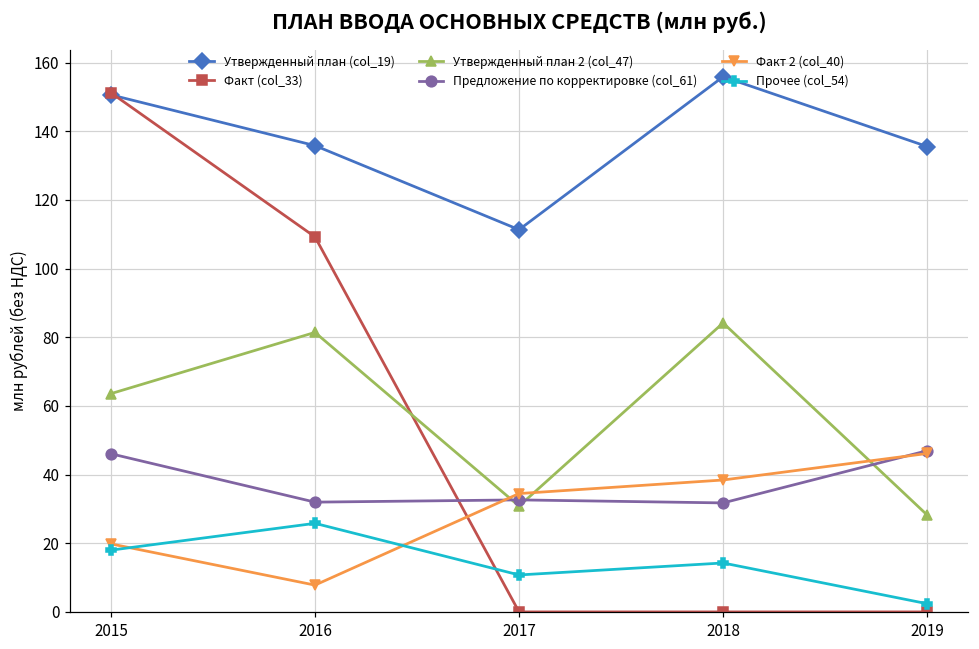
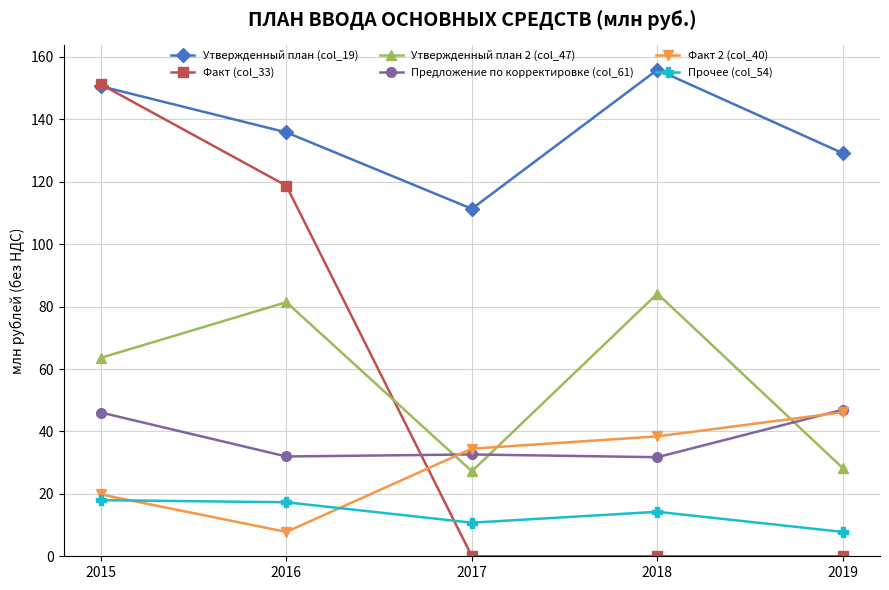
  {
    "Утвержденный план (col_19)": {
      "2016": 136,
      "2017": 111,
      "2018": 156,
-     "2019": 136
+     "2019": 129
    },
    "Факт (col_33)": {
-     "2016": 109,
+     "2016": 119,
      "2017": 0,
      "2018": 0,
      "2019": 0
    },
    "Утвержденный план 2 (col_47)": {
      "2015": 64,
      "2016": 81,
-     "2017": 31,
+     "2017": 27,
      "2018": 84,
      "2019": 28
    },
    "Предложение по корректировке (col_61)": {
      "2015": 46,
      "2016": 32,
      "2017": 33,
      "2018": 32
    },
    "Факт 2 (col_40)": {
      "2015": 20,
      "2016": 8,
      "2017": 34,
      "2018": 38
    },
    "Прочее (col_54)": {
      "2015": 18,
-     "2016": 26,
+     "2016": 17,
      "2017": 11,
      "2018": 14,
-     "2019": 2
+     "2019": 8
    }
  }
